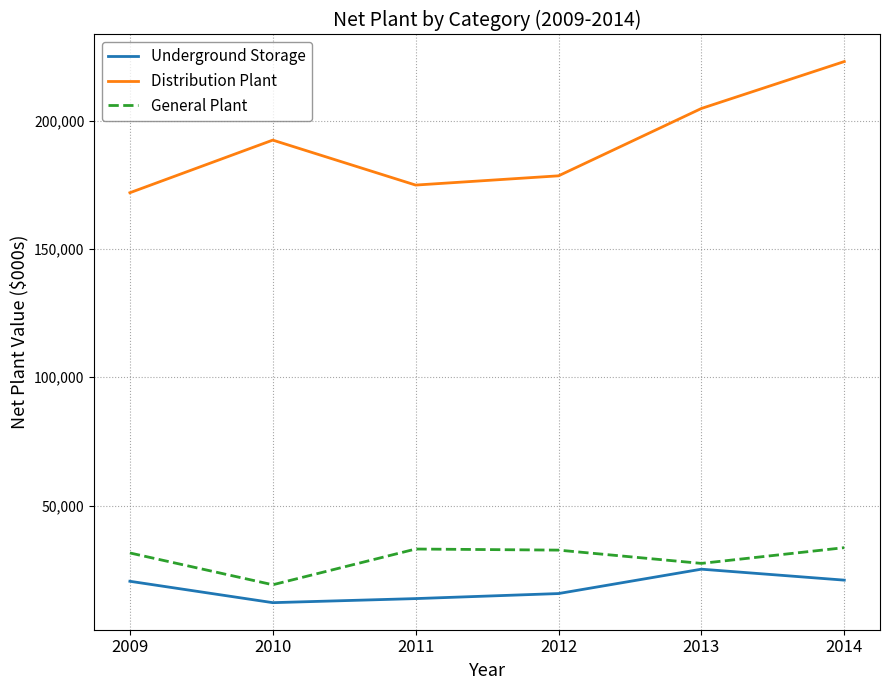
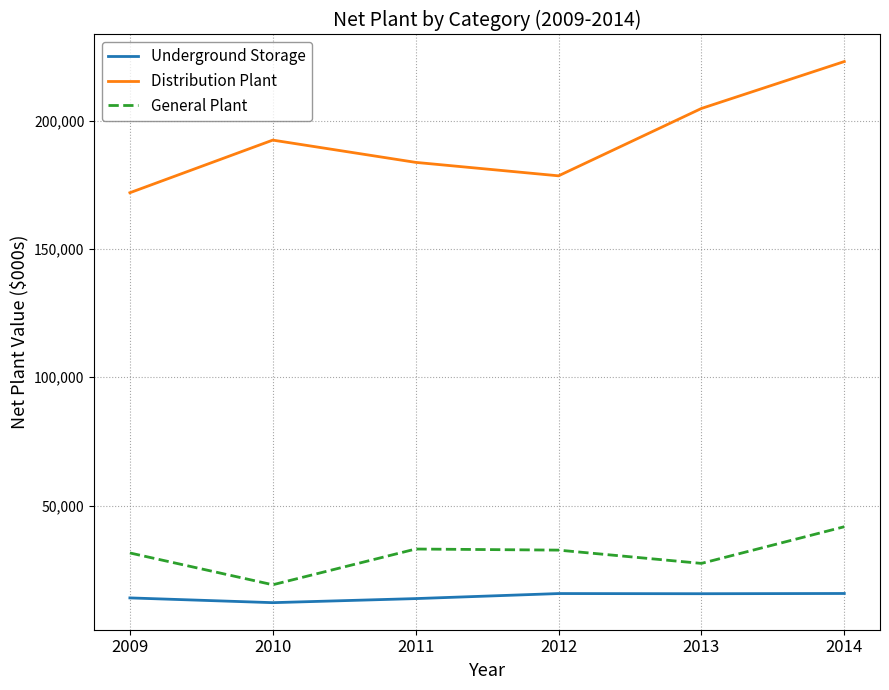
  {
    "Underground Storage": {
-     "2009": "20,000",
+     "2009": "14,000",
      "2010": "12,000",
      "2011": "14,000",
      "2012": "16,000",
-     "2013": "25,000",
-     "2014": "21,000"
+     "2013": "16,000",
+     "2014": "16,000"
    },
    "Distribution Plant": {
      "2009": "172,000",
      "2010": "192,000",
-     "2011": "175,000",
+     "2011": "184,000",
      "2012": "179,000",
      "2013": "205,000",
      "2014": "223,000"
    },
    "General Plant": {
      "2009": "32,000",
      "2010": "19,000",
      "2011": "33,000",
      "2012": "33,000",
      "2013": "27,000",
-     "2014": "34,000"
+     "2014": "42,000"
    }
  }
